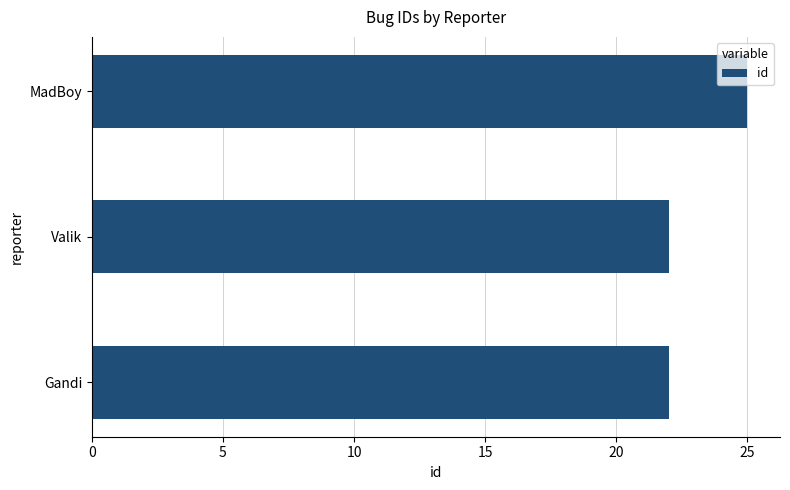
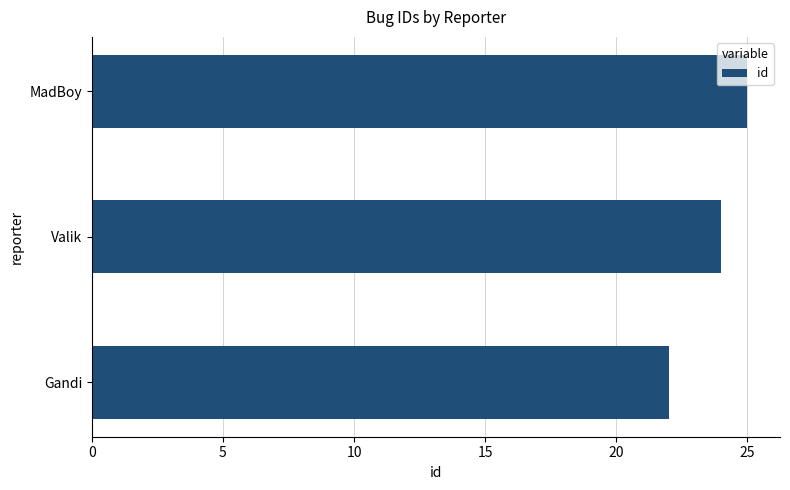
  {
    "MadBoy": 25,
-   "Valik": 22,
+   "Valik": 24,
    "Gandi": 22
  }
